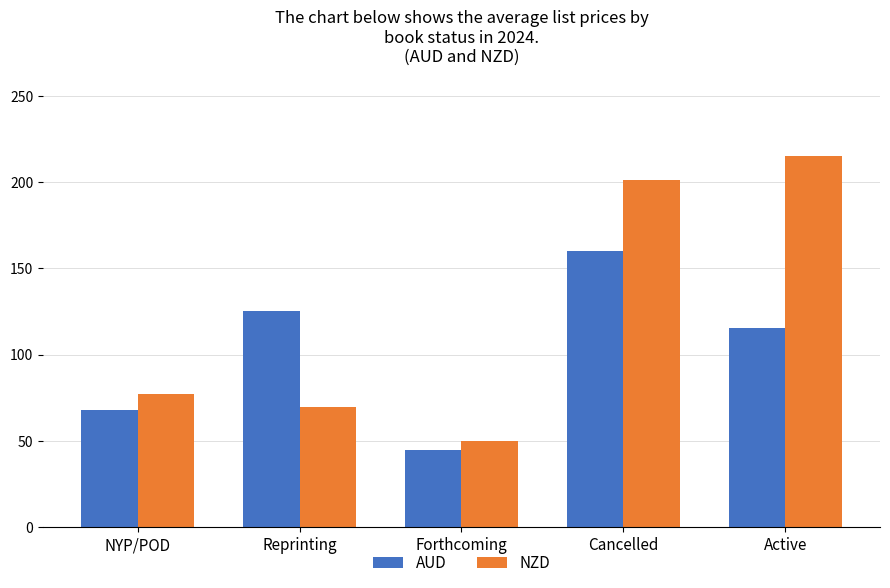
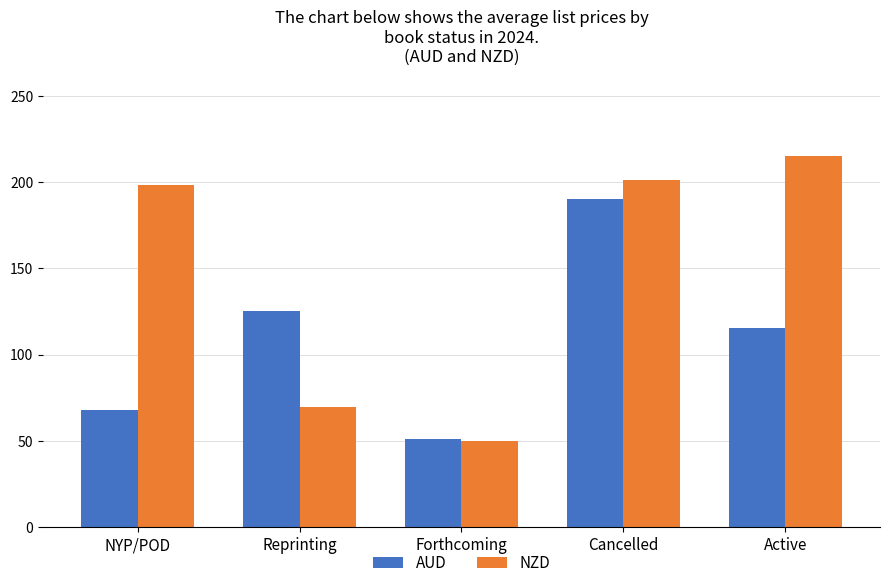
  {
    "AUD": {
      "NYP/POD": 68,
      "Reprinting": 125,
-     "Forthcoming": 45,
-     "Cancelled": 160,
+     "Forthcoming": 51,
+     "Cancelled": 190,
      "Active": 116
    },
    "NZD": {
-     "NYP/POD": 77,
+     "NYP/POD": 199,
      "Reprinting": 70,
      "Forthcoming": 50,
      "Cancelled": 201,
      "Active": 215
    }
  }
